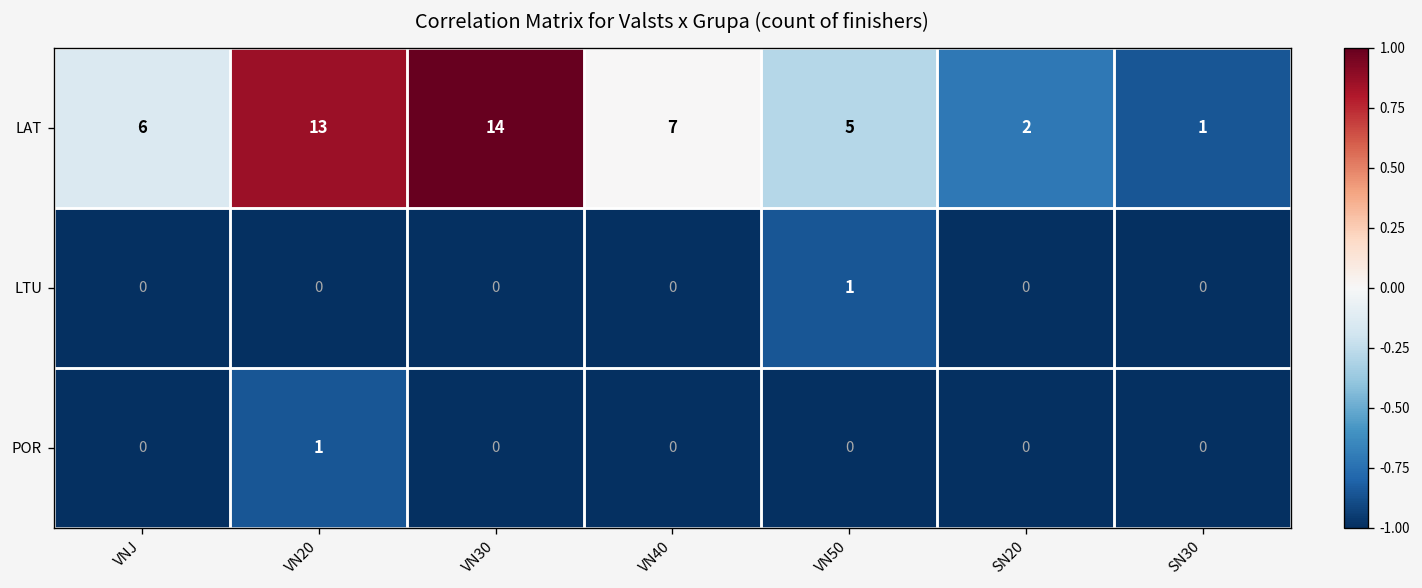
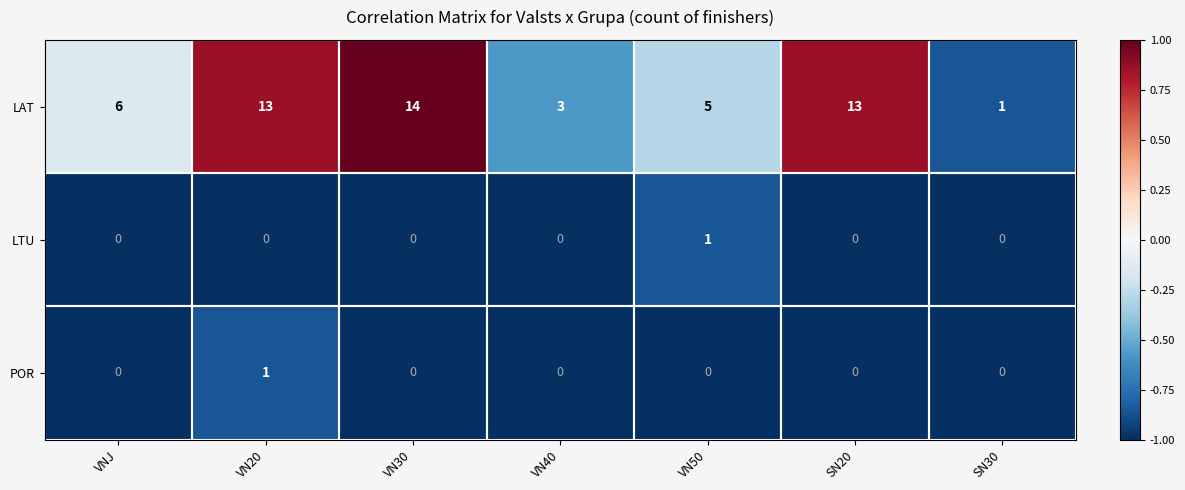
  {
    "LAT": {
      "VNJ": 6,
      "VN20": 13,
      "VN30": 14,
-     "VN40": 7,
+     "VN40": 3,
      "VN50": 5,
-     "SN20": 2,
+     "SN20": 13,
      "SN30": 1
    },
    "LTU": {
      "VNJ": 0,
      "VN20": 0,
      "VN30": 0,
      "VN40": 0,
      "VN50": 1,
      "SN20": 0,
      "SN30": 0
    },
    "POR": {
      "VNJ": 0,
      "VN20": 1,
      "VN30": 0,
      "VN40": 0,
      "VN50": 0,
      "SN20": 0,
      "SN30": 0
    }
  }
